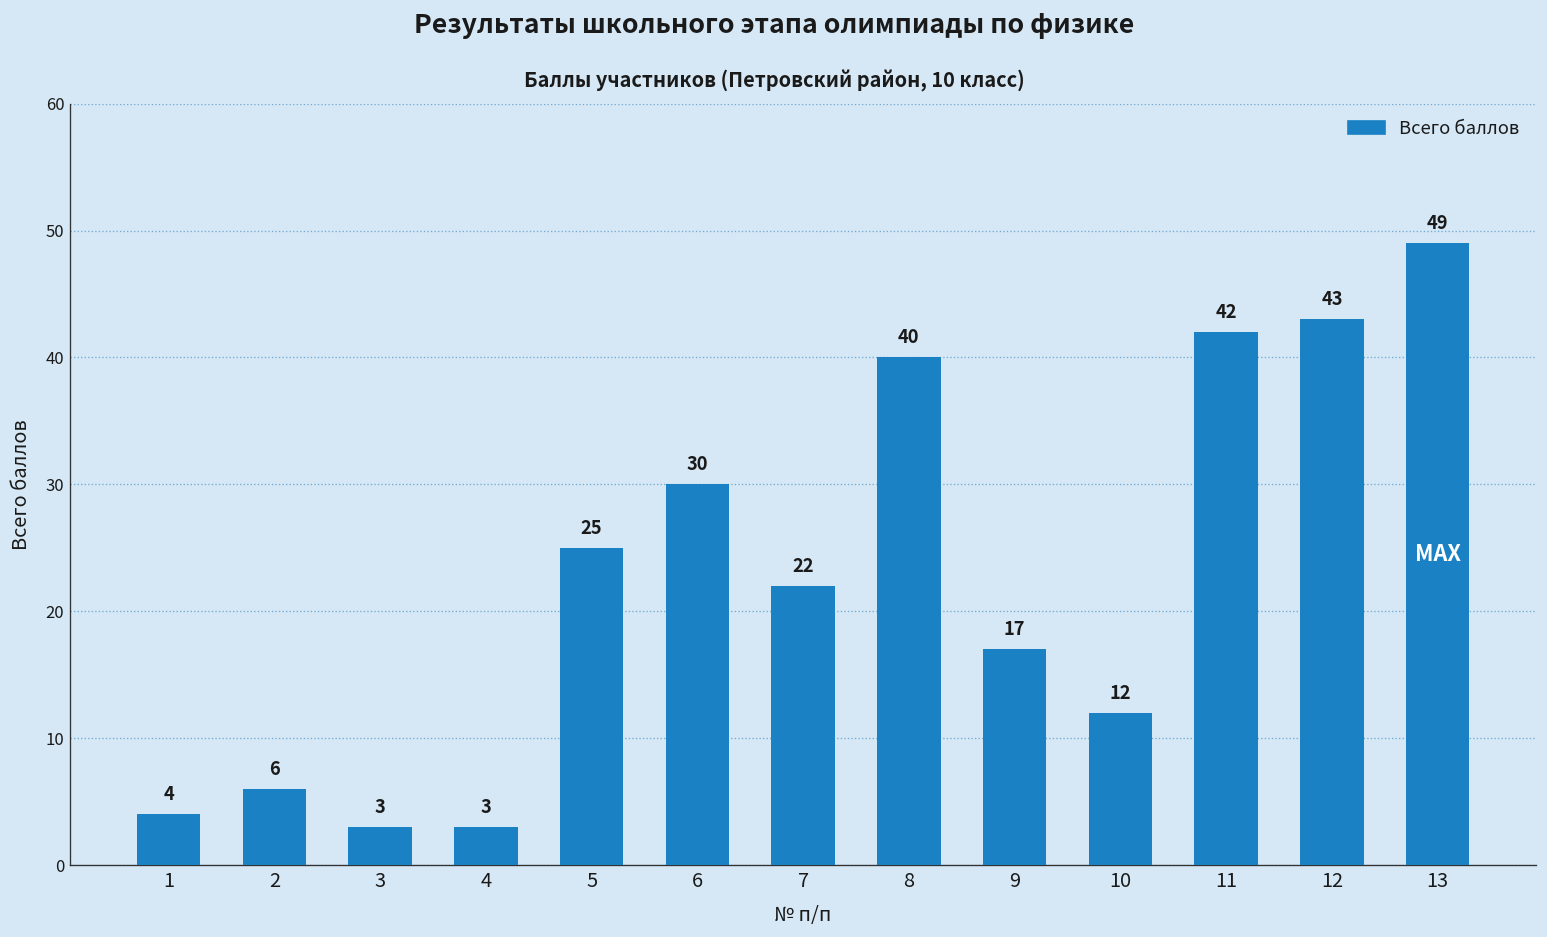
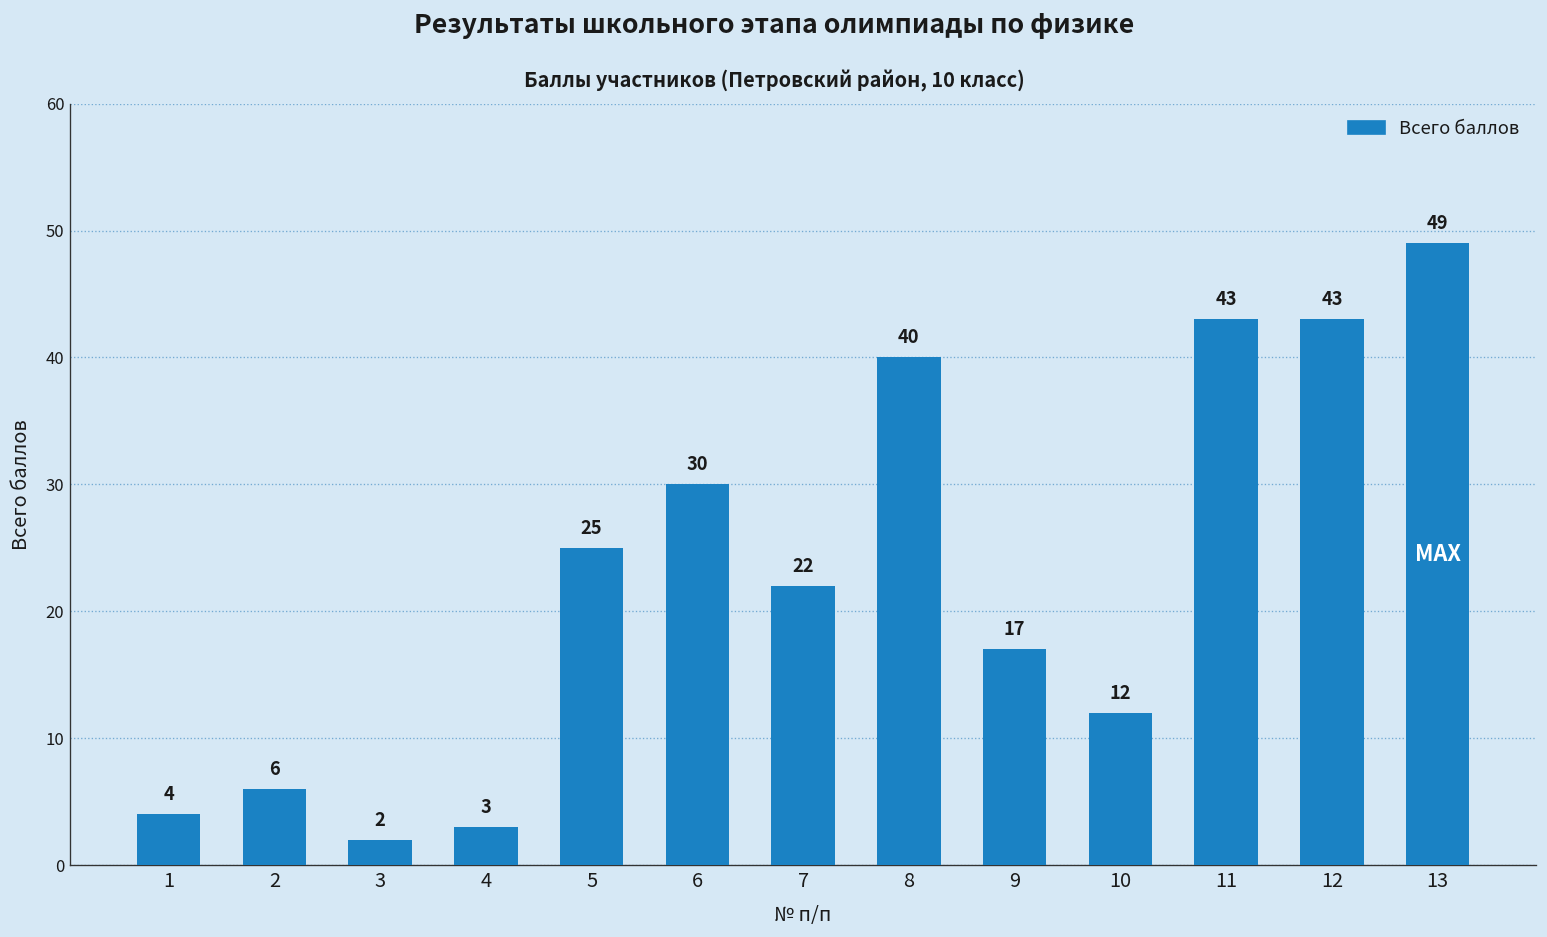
  {
    "1": 4,
    "2": 6,
-   "3": 3,
+   "3": 2,
    "4": 3,
    "5": 25,
    "6": 30,
    "7": 22,
    "8": 40,
    "9": 17,
    "10": 12,
-   "11": 42,
+   "11": 43,
    "12": 43,
    "13": 49
  }
